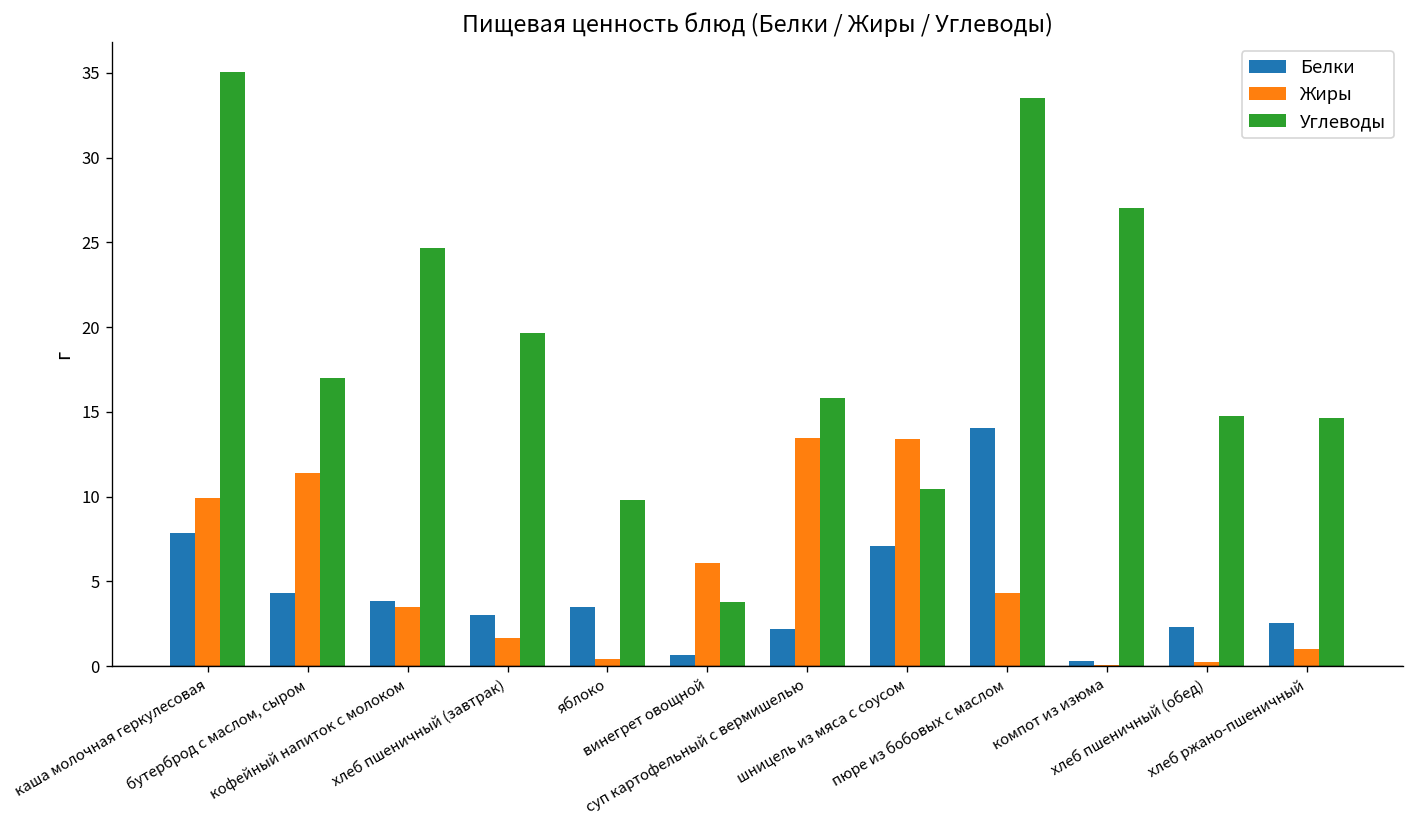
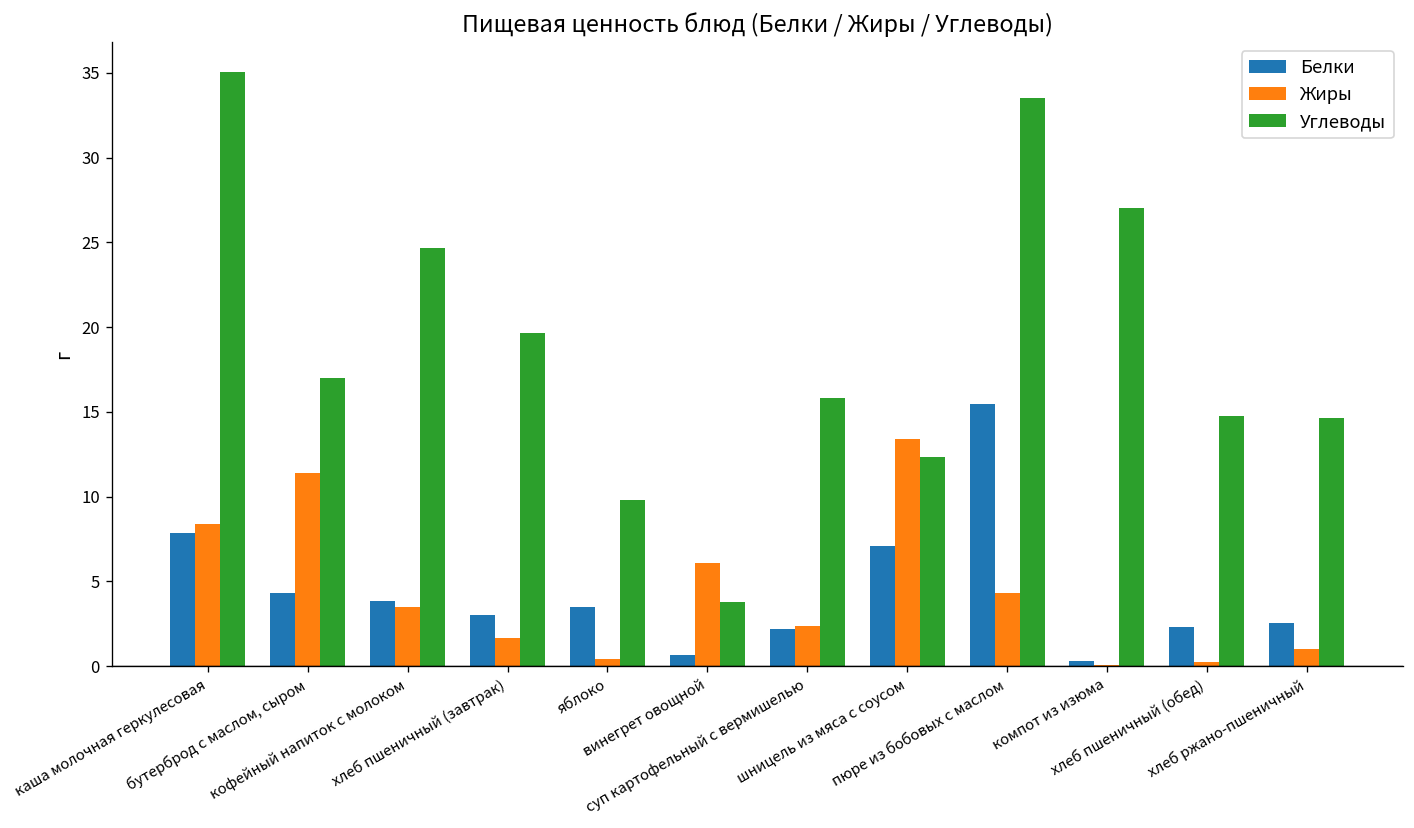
  {
    "Белки": {
      "каша молочная геркулесовая": 7.8,
      "бутерброд с маслом, сыром": 4.3,
      "кофейный напиток с молоком": 3.8,
      "хлеб пшеничный (завтрак)": 3.0,
      "яблоко": 3.5,
      "винегрет овощной": 0.6,
      "суп картофельный с вермишелью": 2.2,
      "шницель из мяса с соусом": 7.1,
-     "пюре из бобовых с маслом": 14.0,
+     "пюре из бобовых с маслом": 15.4,
      "компот из изюма": 0.3,
      "хлеб пшеничный (обед)": 2.3,
      "хлеб ржано-пшеничный": 2.6
    },
    "Жиры": {
-     "каша молочная геркулесовая": 9.9,
+     "каша молочная геркулесовая": 8.4,
      "бутерброд с маслом, сыром": 11.4,
      "кофейный напиток с молоком": 3.5,
      "хлеб пшеничный (завтрак)": 1.7,
      "яблоко": 0.4,
      "винегрет овощной": 6.1,
-     "суп картофельный с вермишелью": 13.4,
+     "суп картофельный с вермишелью": 2.4,
      "шницель из мяса с соусом": 13.4,
      "пюре из бобовых с маслом": 4.3,
      "хлеб пшеничный (обед)": 0.2,
      "хлеб ржано-пшеничный": 1.0
    },
    "Углеводы": {
      "каша молочная геркулесовая": 35.1,
      "бутерброд с маслом, сыром": 17.0,
      "кофейный напиток с молоком": 24.7,
      "хлеб пшеничный (завтрак)": 19.7,
      "яблоко": 9.8,
      "винегрет овощной": 3.8,
      "суп картофельный с вермишелью": 15.8,
-     "шницель из мяса с соусом": 10.4,
+     "шницель из мяса с соусом": 12.4,
      "пюре из бобовых с маслом": 33.5,
      "компот из изюма": 27.0,
      "хлеб пшеничный (обед)": 14.8,
      "хлеб ржано-пшеничный": 14.6
    }
  }
